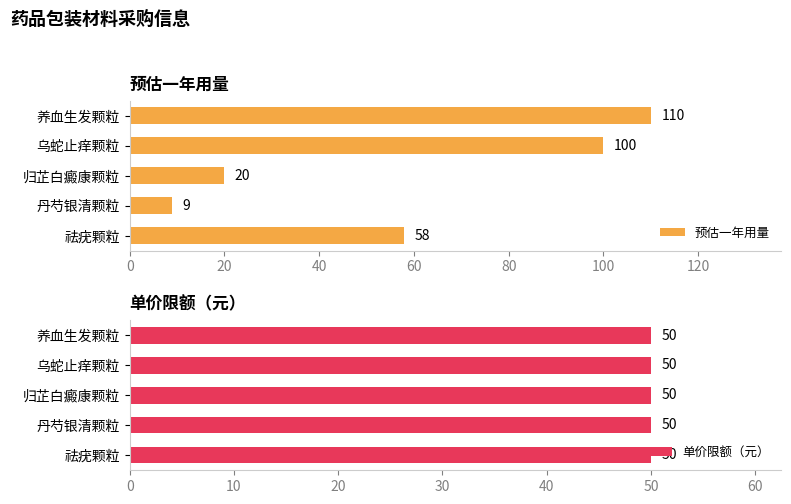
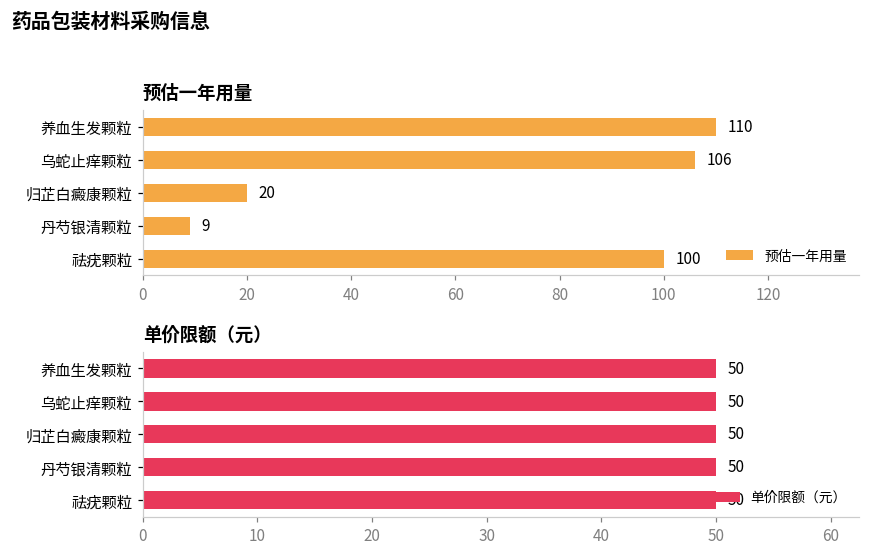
  {
    "预估一年用量": {
      "养血生发颗粒": 110,
-     "乌蛇止痒颗粒": 100,
+     "乌蛇止痒颗粒": 106,
      "归芷白癜康颗粒": 20,
      "丹芍银清颗粒": 9,
-     "祛疣颗粒": 58
+     "祛疣颗粒": 100
    },
    "单价限额（元）": {
      "养血生发颗粒": 50,
      "乌蛇止痒颗粒": 50,
      "归芷白癜康颗粒": 50,
      "丹芍银清颗粒": 50,
      "祛疣颗粒": 50
    }
  }
